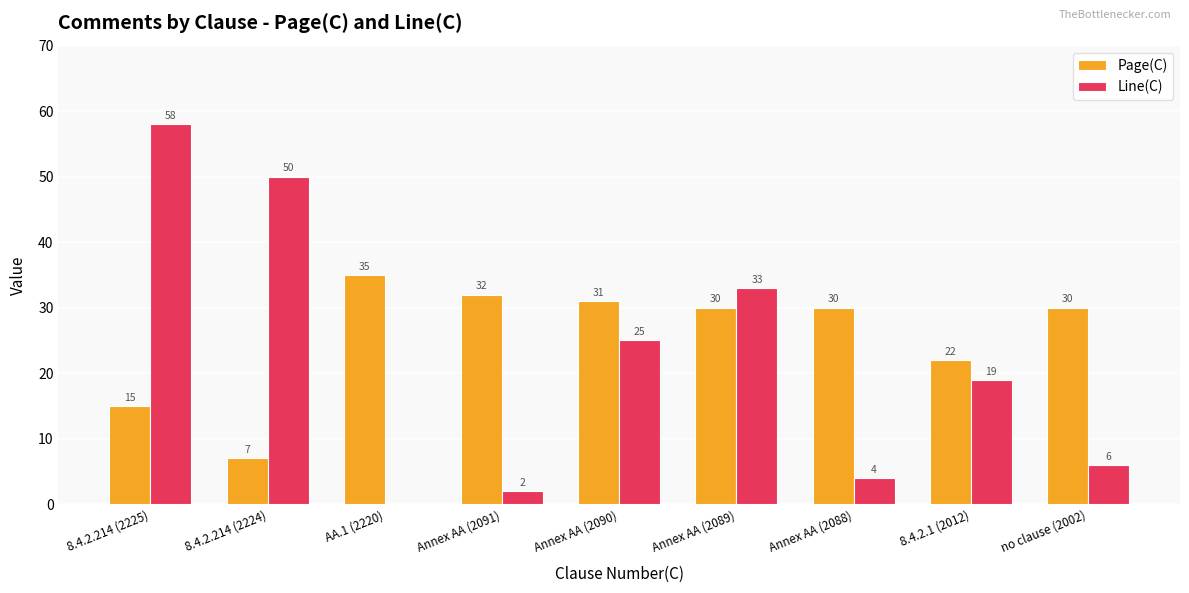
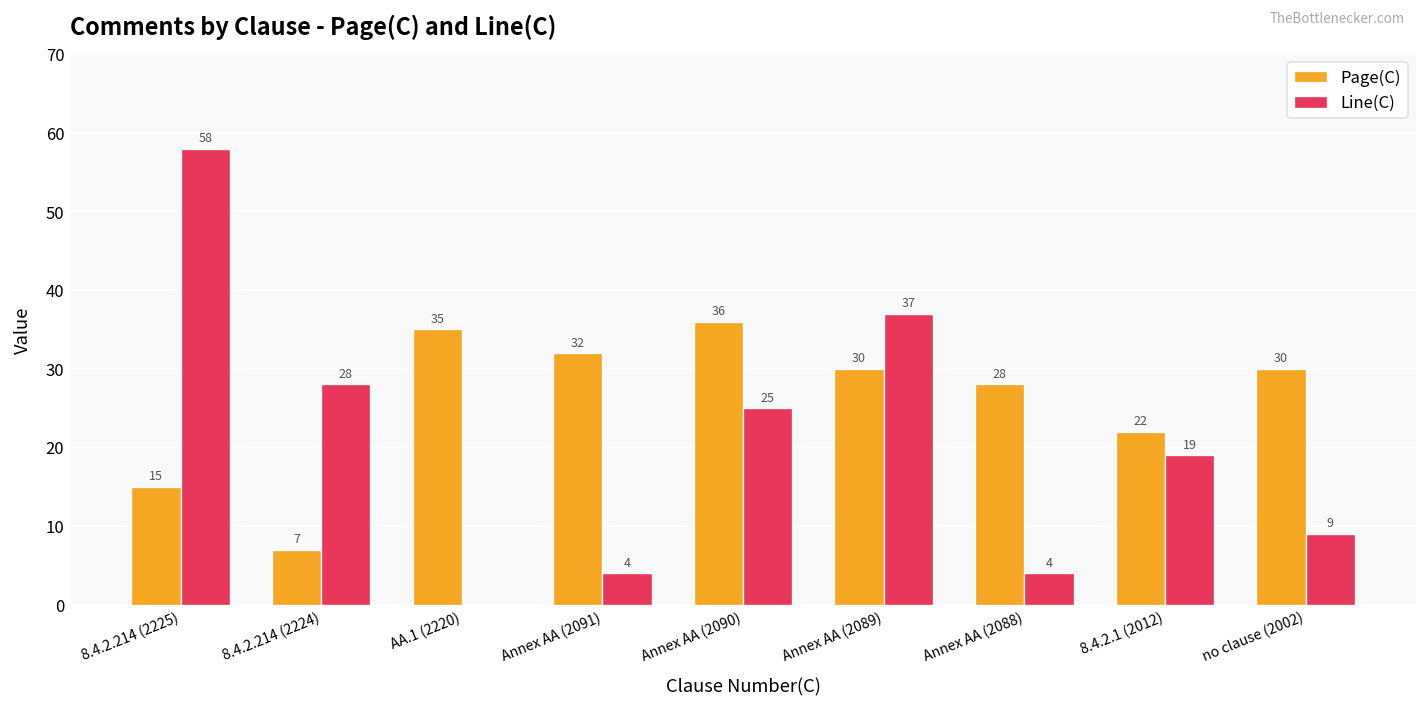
  {
    "Page(C)": {
      "8.4.2.214 (2225)": 15,
      "8.4.2.214 (2224)": 7,
      "AA.1 (2220)": 35,
      "Annex AA (2091)": 32,
-     "Annex AA (2090)": 31,
+     "Annex AA (2090)": 36,
      "Annex AA (2089)": 30,
-     "Annex AA (2088)": 30,
+     "Annex AA (2088)": 28,
      "8.4.2.1 (2012)": 22,
      "no clause (2002)": 30
    },
    "Line(C)": {
      "8.4.2.214 (2225)": 58,
-     "8.4.2.214 (2224)": 50,
-     "Annex AA (2091)": 2,
+     "8.4.2.214 (2224)": 28,
+     "Annex AA (2091)": 4,
      "Annex AA (2090)": 25,
-     "Annex AA (2089)": 33,
+     "Annex AA (2089)": 37,
      "Annex AA (2088)": 4,
      "8.4.2.1 (2012)": 19,
-     "no clause (2002)": 6
+     "no clause (2002)": 9
    }
  }
